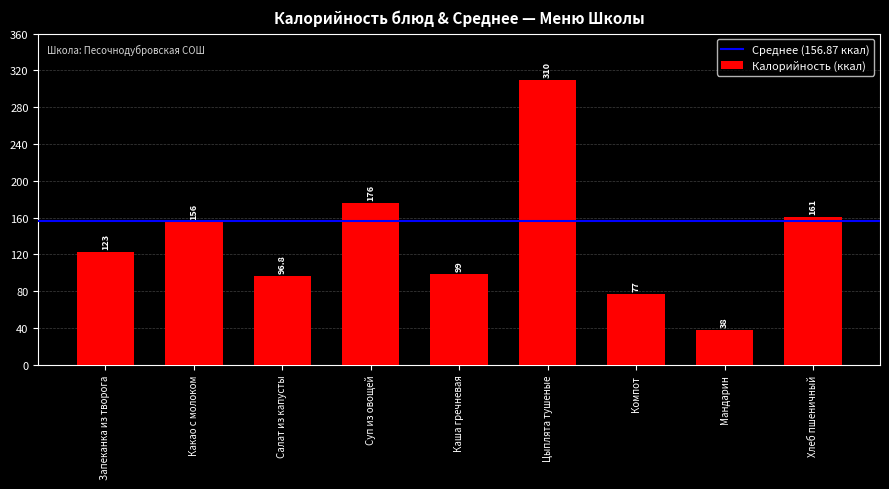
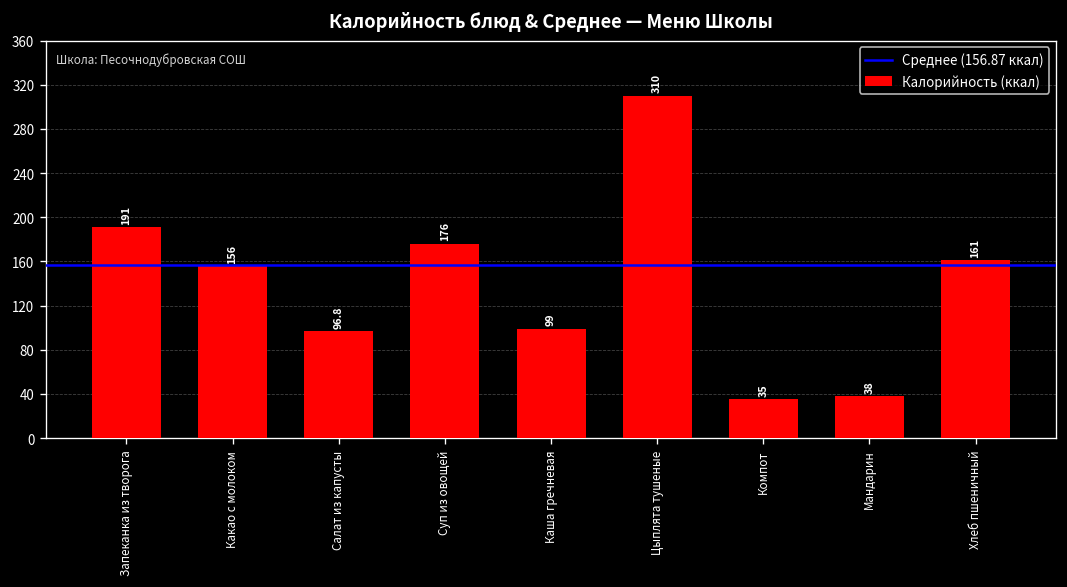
  {
-   "Запеканка из творога": 123,
+   "Запеканка из творога": 191,
    "Какао с молоком": 156,
    "Салат из капусты": 96.8,
    "Суп из овощей": 176,
    "Каша гречневая": 99,
    "Цыплята тушеные": 310,
-   "Компот": 77,
+   "Компот": 35,
    "Мандарин": 38,
    "Хлеб пшеничный": 161
  }
